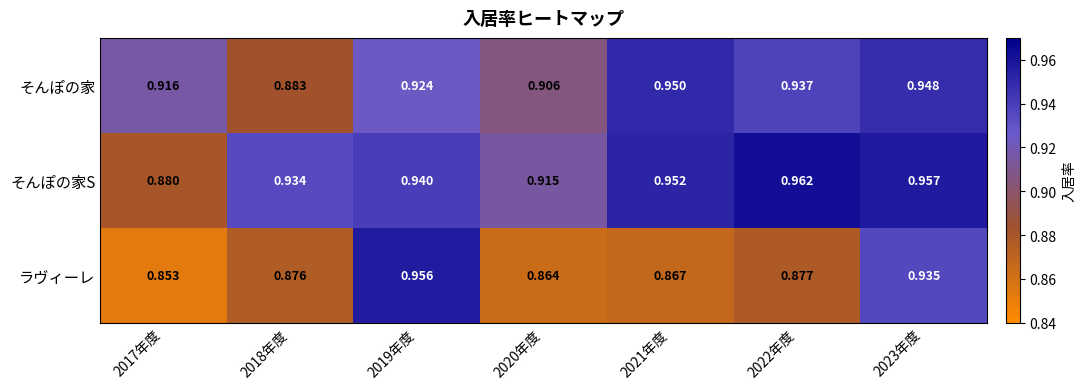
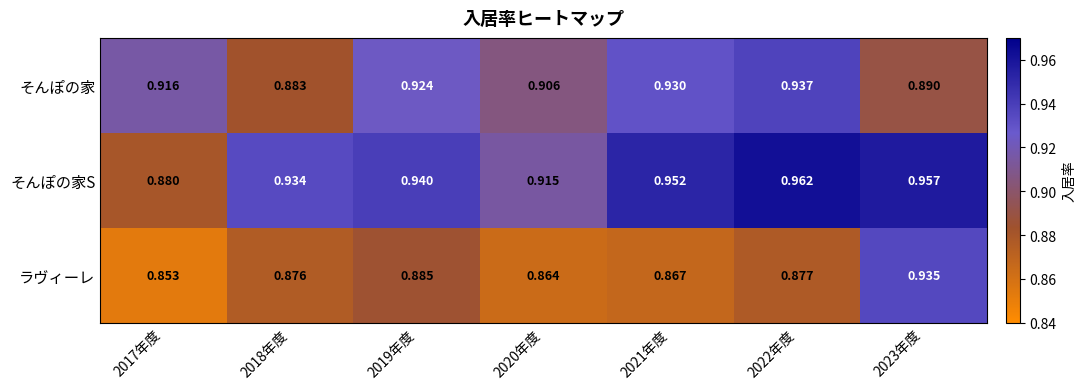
  {
    "そんぽの家": {
      "2017年度": 0.916,
      "2018年度": 0.883,
      "2019年度": 0.924,
      "2020年度": 0.906,
-     "2021年度": 0.950,
+     "2021年度": 0.930,
      "2022年度": 0.937,
-     "2023年度": 0.948
+     "2023年度": 0.890
    },
    "そんぽの家S": {
      "2017年度": 0.880,
      "2018年度": 0.934,
      "2019年度": 0.940,
      "2020年度": 0.915,
      "2021年度": 0.952,
      "2022年度": 0.962,
      "2023年度": 0.957
    },
    "ラヴィーレ": {
      "2017年度": 0.853,
      "2018年度": 0.876,
-     "2019年度": 0.956,
+     "2019年度": 0.885,
      "2020年度": 0.864,
      "2021年度": 0.867,
      "2022年度": 0.877,
      "2023年度": 0.935
    }
  }
